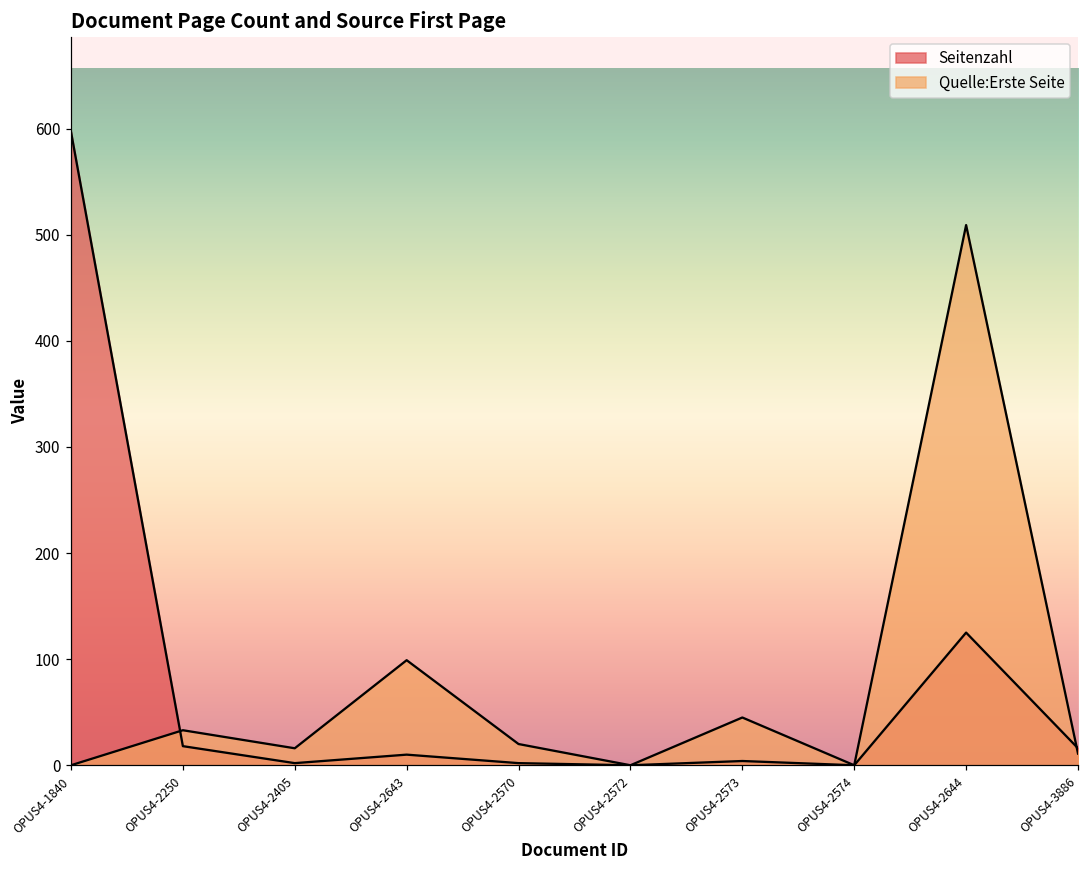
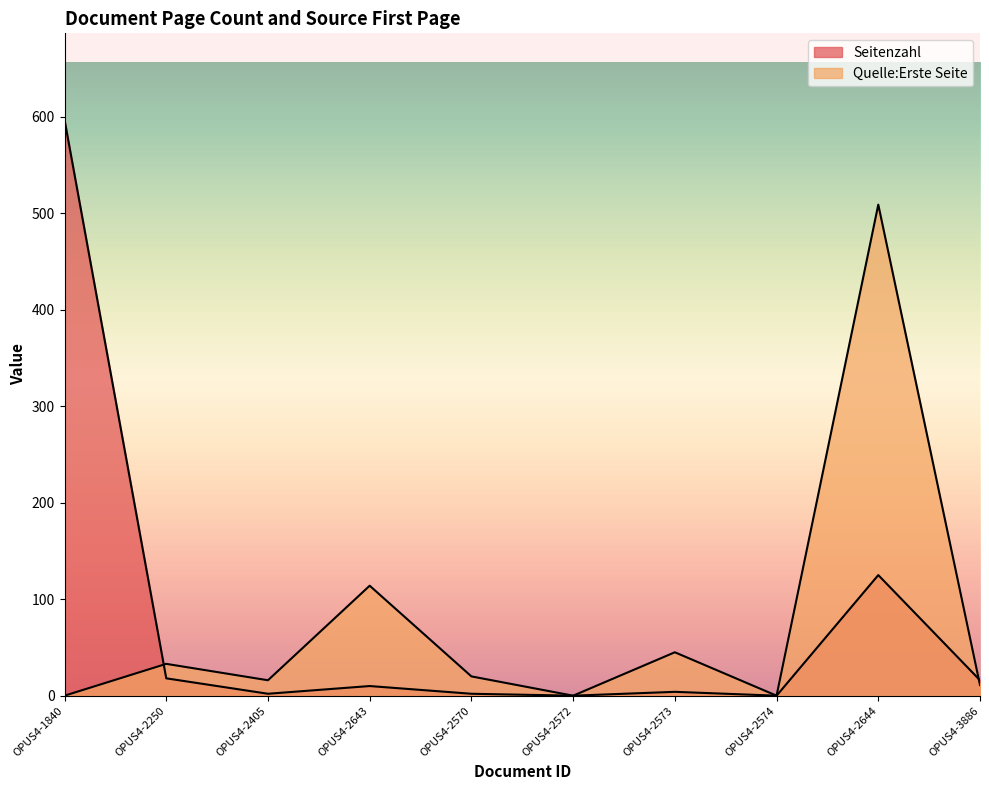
  {
    "Seitenzahl": {
      "OPUS4-1840": 600,
      "OPUS4-2250": 20,
      "OPUS4-2405": 0,
      "OPUS4-2643": 10,
      "OPUS4-2570": 0,
      "OPUS4-2573": 0,
      "OPUS4-2644": 130,
      "OPUS4-3886": 20
    },
    "Quelle:Erste Seite": {
      "OPUS4-1840": 0,
      "OPUS4-2250": 30,
      "OPUS4-2405": 20,
-     "OPUS4-2643": 100,
+     "OPUS4-2643": 110,
      "OPUS4-2570": 20,
      "OPUS4-2573": 50,
      "OPUS4-2644": 510,
      "OPUS4-3886": 10
    }
  }
